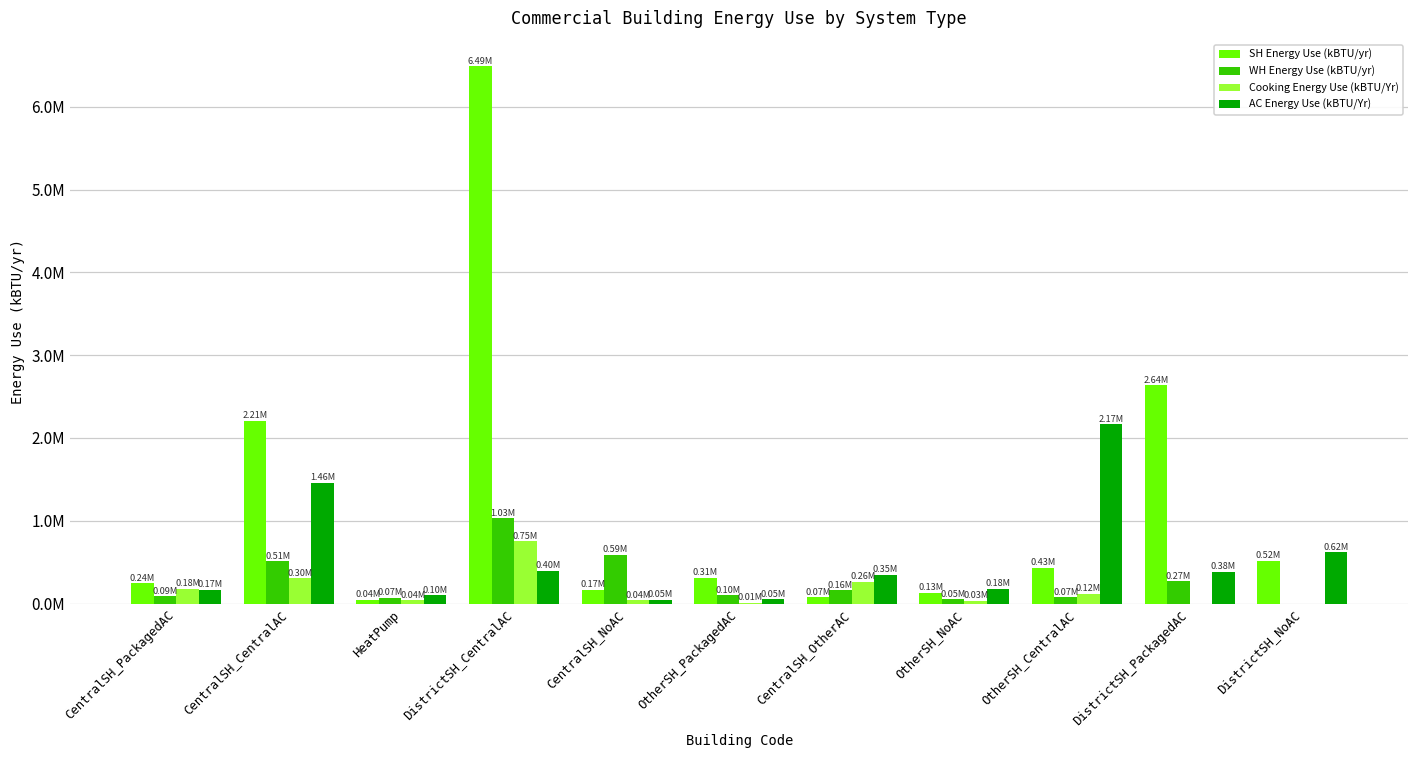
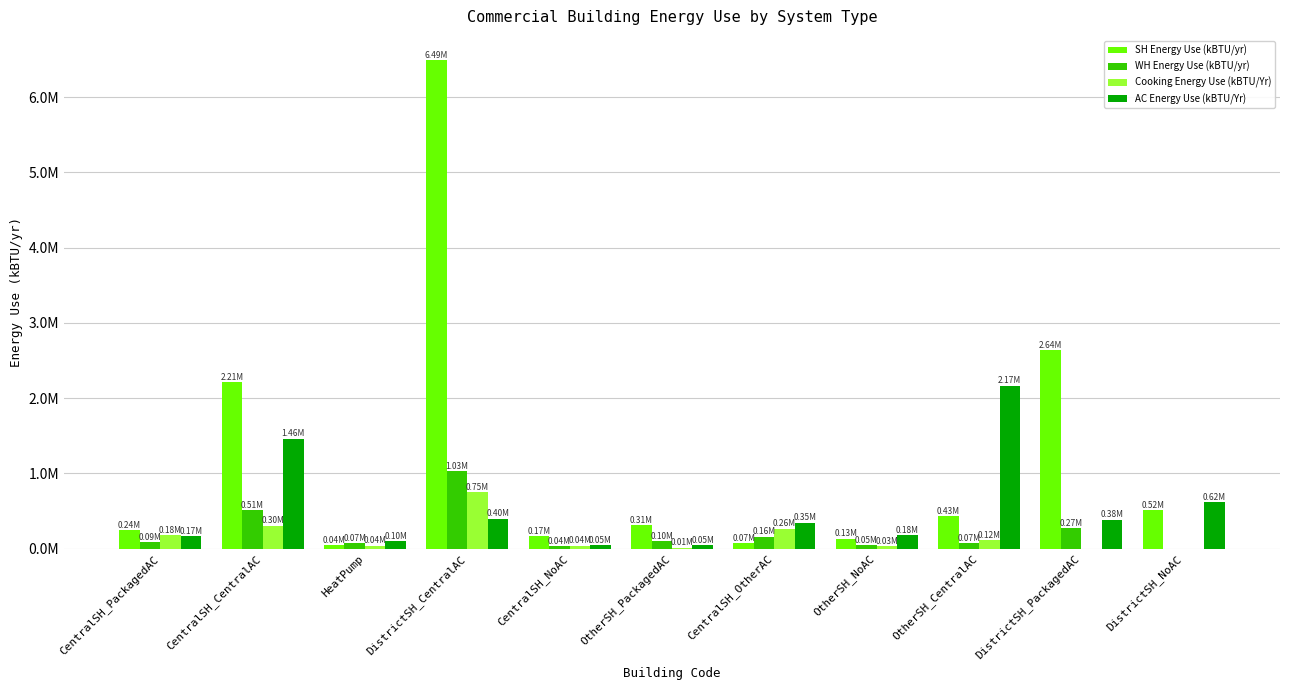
  {
    "SH Energy Use (kBTU/yr)": {
      "CentralSH_PackagedAC": "0.24M",
      "CentralSH_CentralAC": "2.21M",
      "HeatPump": "0.04M",
      "DistrictSH_CentralAC": "6.49M",
      "CentralSH_NoAC": "0.17M",
      "OtherSH_PackagedAC": "0.31M",
      "CentralSH_OtherAC": "0.07M",
      "OtherSH_NoAC": "0.13M",
      "OtherSH_CentralAC": "0.43M",
      "DistrictSH_PackagedAC": "2.64M",
      "DistrictSH_NoAC": "0.52M"
    },
    "WH Energy Use (kBTU/yr)": {
      "CentralSH_PackagedAC": "0.09M",
      "CentralSH_CentralAC": "0.51M",
      "HeatPump": "0.07M",
      "DistrictSH_CentralAC": "1.03M",
-     "CentralSH_NoAC": "0.59M",
+     "CentralSH_NoAC": "0.04M",
      "OtherSH_PackagedAC": "0.10M",
      "CentralSH_OtherAC": "0.16M",
      "OtherSH_NoAC": "0.05M",
      "OtherSH_CentralAC": "0.07M",
      "DistrictSH_PackagedAC": "0.27M"
    },
    "Cooking Energy Use (kBTU/Yr)": {
      "CentralSH_PackagedAC": "0.18M",
      "CentralSH_CentralAC": "0.30M",
      "HeatPump": "0.04M",
      "DistrictSH_CentralAC": "0.75M",
      "CentralSH_NoAC": "0.04M",
      "OtherSH_PackagedAC": "0.01M",
      "CentralSH_OtherAC": "0.26M",
      "OtherSH_NoAC": "0.03M",
      "OtherSH_CentralAC": "0.12M"
    },
    "AC Energy Use (kBTU/Yr)": {
      "CentralSH_PackagedAC": "0.17M",
      "CentralSH_CentralAC": "1.46M",
      "HeatPump": "0.10M",
      "DistrictSH_CentralAC": "0.40M",
      "CentralSH_NoAC": "0.05M",
      "OtherSH_PackagedAC": "0.05M",
      "CentralSH_OtherAC": "0.35M",
      "OtherSH_NoAC": "0.18M",
      "OtherSH_CentralAC": "2.17M",
      "DistrictSH_PackagedAC": "0.38M",
      "DistrictSH_NoAC": "0.62M"
    }
  }
